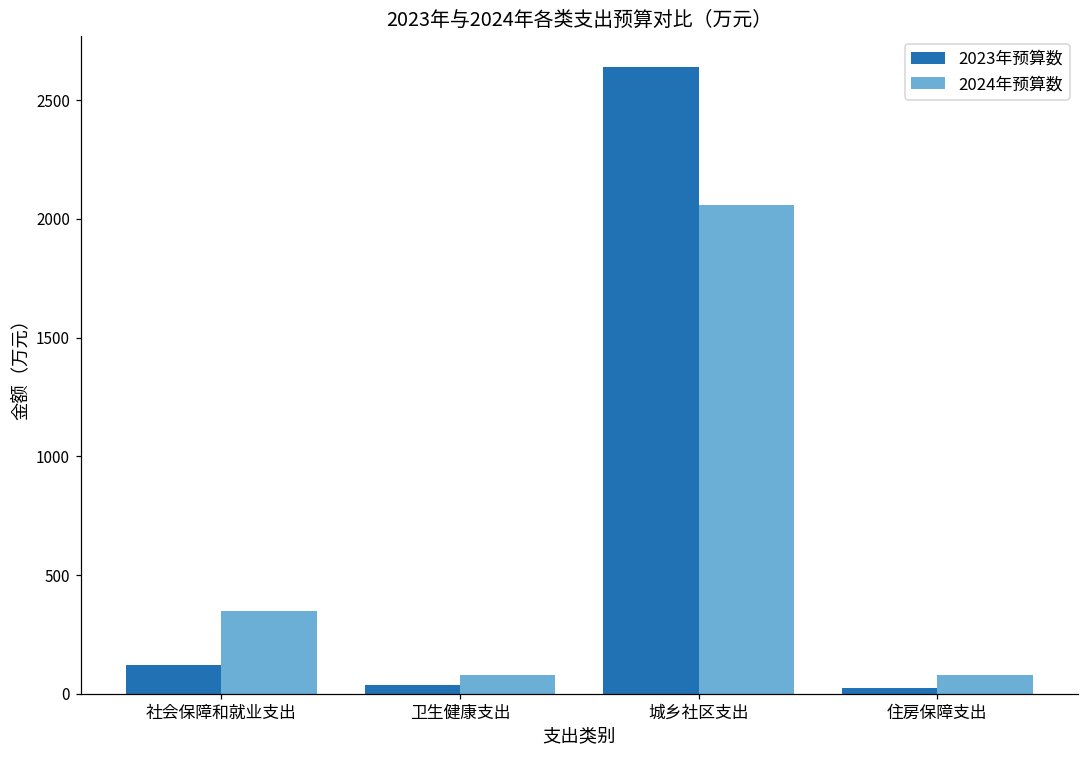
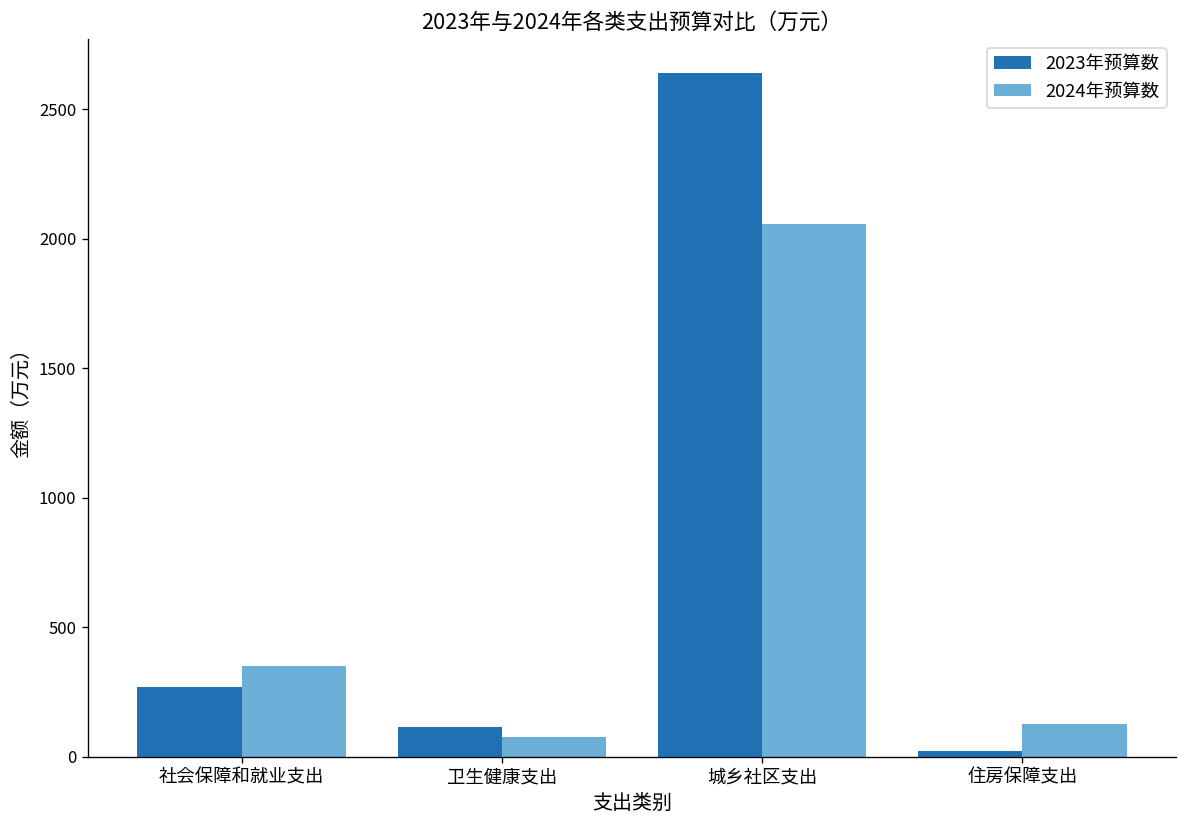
  {
    "2023年预算数": {
-     "社会保障和就业支出": 120,
-     "卫生健康支出": 40,
+     "社会保障和就业支出": 270,
+     "卫生健康支出": 120,
      "城乡社区支出": 2640,
      "住房保障支出": 20
    },
    "2024年预算数": {
      "社会保障和就业支出": 350,
      "卫生健康支出": 80,
      "城乡社区支出": 2060,
-     "住房保障支出": 80
+     "住房保障支出": 130
    }
  }
